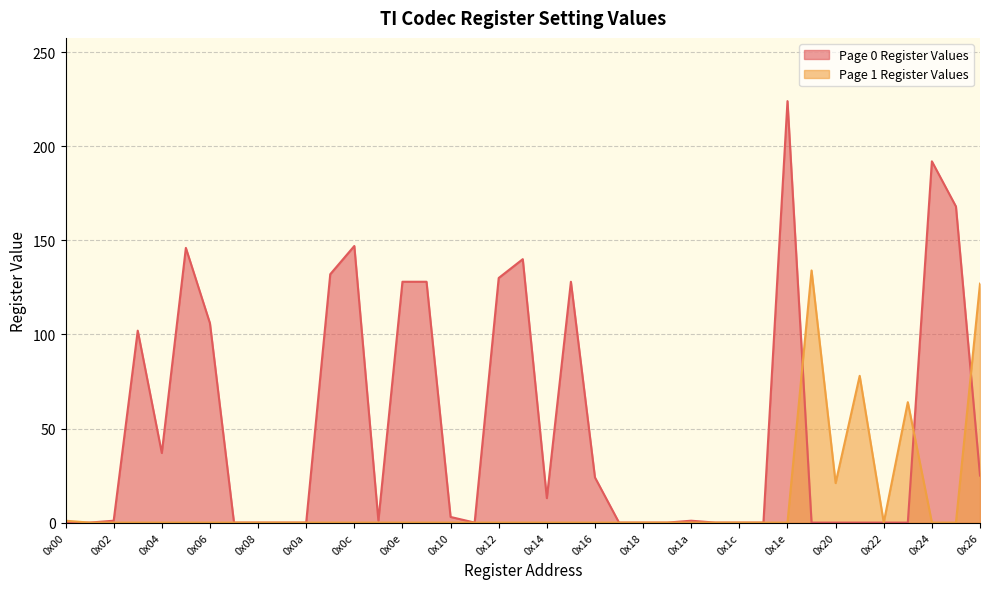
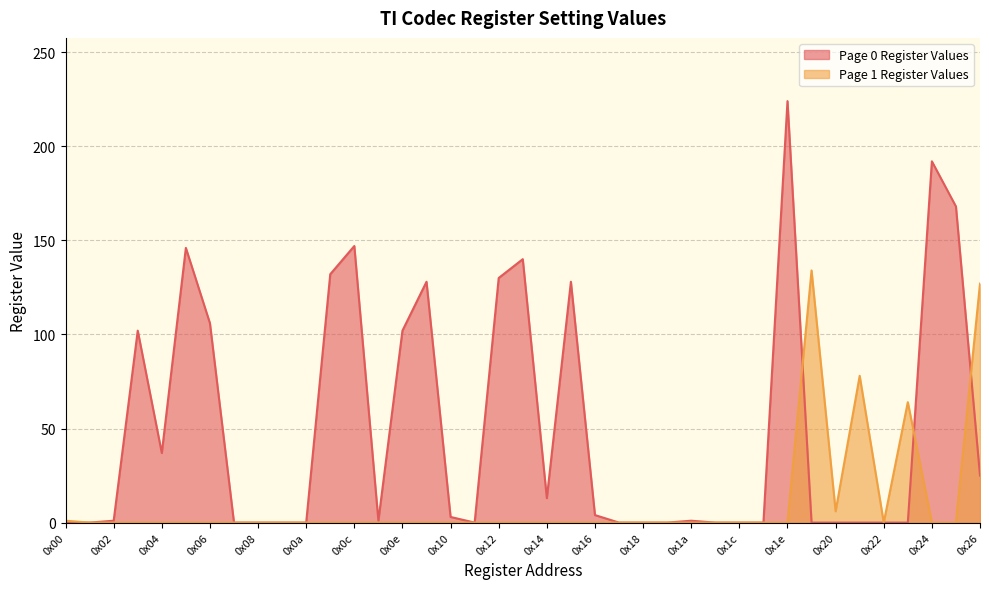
  {
    "Page 0 Register Values": {
      "0x04": 37,
      "0x06": 106,
      "0x0c": 147,
-     "0x0e": 128,
+     "0x0e": 102,
      "0x10": 3,
      "0x12": 130,
      "0x14": 13,
-     "0x16": 24,
+     "0x16": 4,
      "0x1e": 224,
      "0x20": 0,
      "0x24": 192,
      "0x26": 25
    },
    "Page 1 Register Values": {
      "0x04": 0,
      "0x06": 0,
      "0x0c": 0,
      "0x0e": 0,
      "0x10": 0,
      "0x12": 0,
      "0x14": 0,
      "0x16": 0,
      "0x1e": 0,
-     "0x20": 21,
+     "0x20": 6,
      "0x24": 0,
      "0x26": 127
    }
  }
